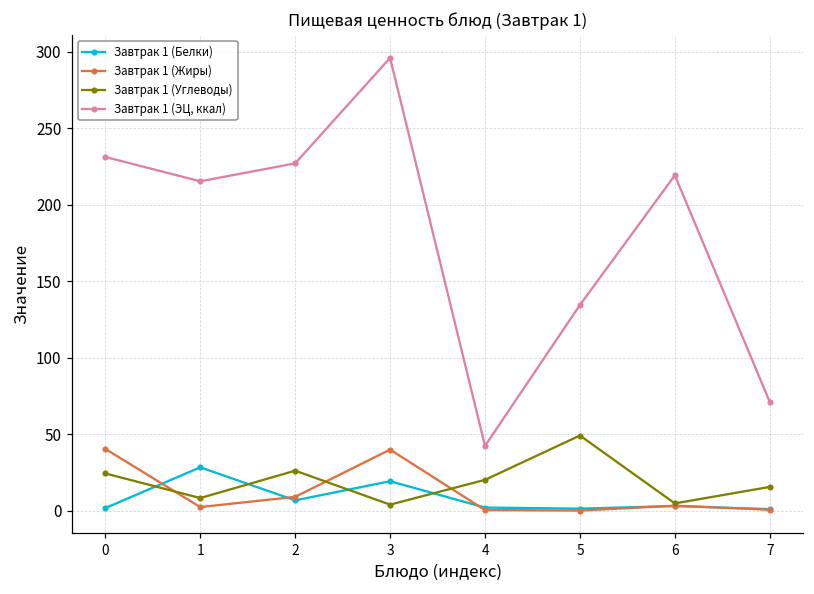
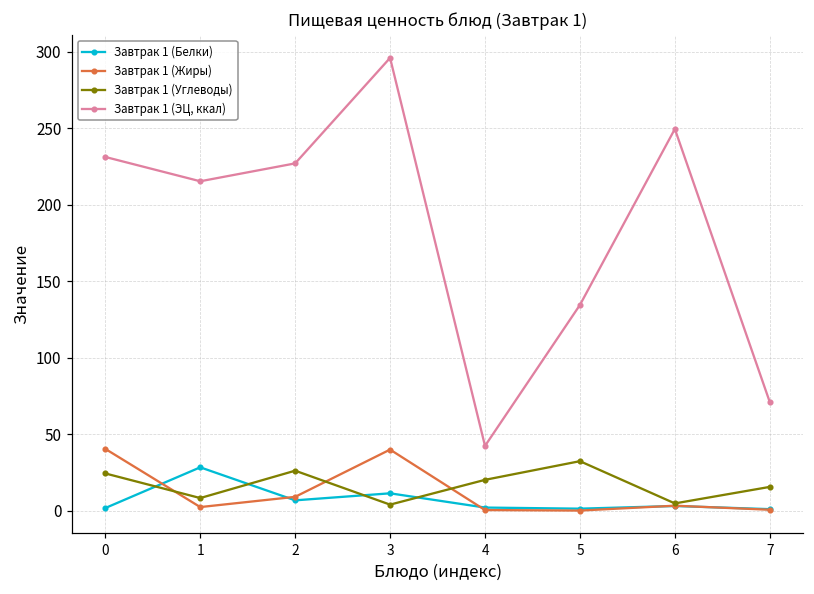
  {
    "Завтрак 1 (Белки)": {
      "0": 2,
      "1": 28,
      "2": 7,
-     "3": 19
+     "3": 11
    },
    "Завтрак 1 (Жиры)": {
      "0": 40,
      "1": 2,
      "2": 9,
      "3": 40
    },
    "Завтрак 1 (Углеводы)": {
      "0": 24,
      "1": 8,
      "2": 26,
      "3": 4,
      "4": 20,
-     "5": 49,
+     "5": 32,
      "7": 16
    },
    "Завтрак 1 (ЭЦ, ккал)": {
      "0": 231,
      "1": 215,
      "2": 227,
      "3": 296,
      "4": 42,
      "5": 135,
-     "6": 219,
+     "6": 250,
      "7": 71
    }
  }
